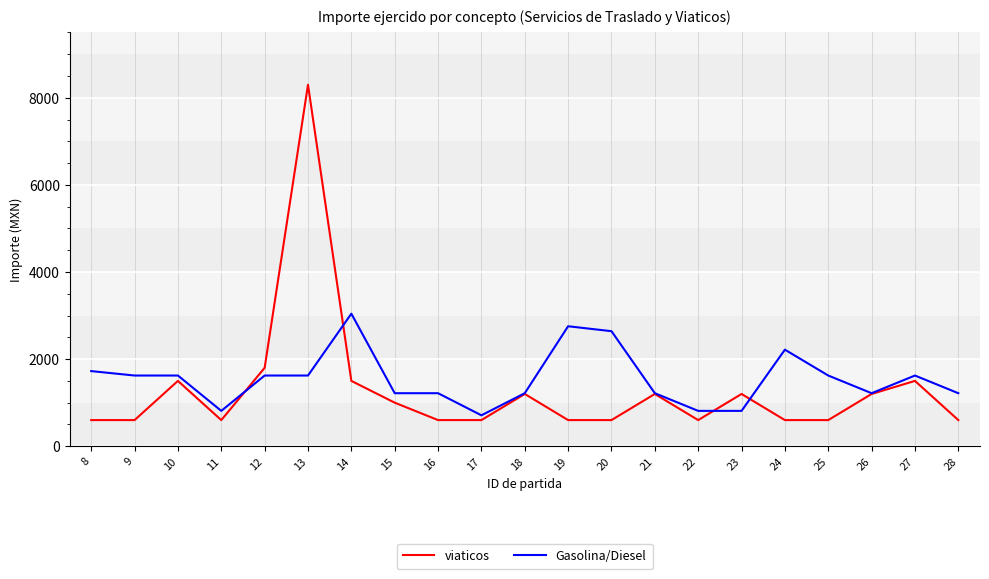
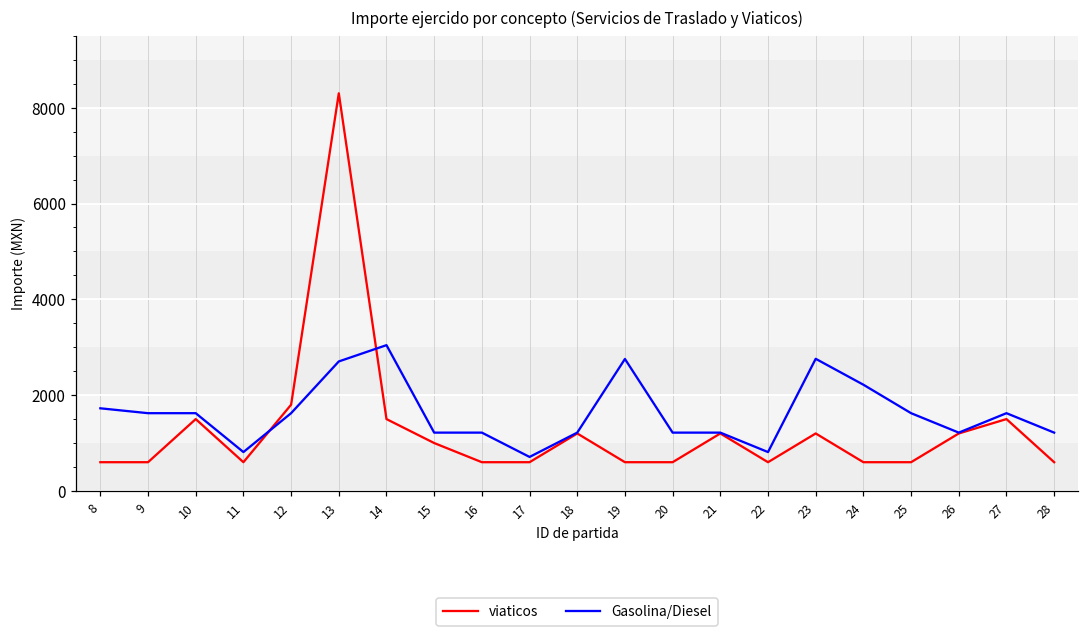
  {
    "viaticos": {
      "8": 600,
      "9": 600,
      "10": 1500,
      "11": 600,
      "12": 1800,
      "13": 8300,
      "14": 1500,
      "15": 1000,
      "16": 600,
      "17": 600,
      "19": 600,
      "20": 600,
      "22": 600,
      "23": 1200,
      "24": 600,
      "25": 600,
      "27": 1500,
      "28": 600
    },
    "Gasolina/Diesel": {
      "8": 1700,
      "9": 1600,
      "10": 1600,
      "11": 800,
      "12": 1600,
-     "13": 1600,
+     "13": 2700,
      "14": 3000,
      "15": 1200,
      "16": 1200,
      "17": 700,
      "19": 2800,
-     "20": 2600,
+     "20": 1200,
      "22": 800,
-     "23": 800,
+     "23": 2800,
      "24": 2200,
      "25": 1600,
      "27": 1600,
      "28": 1200
    }
  }
